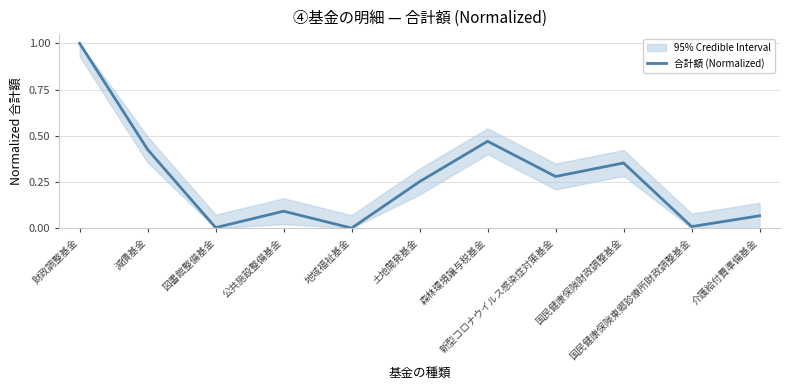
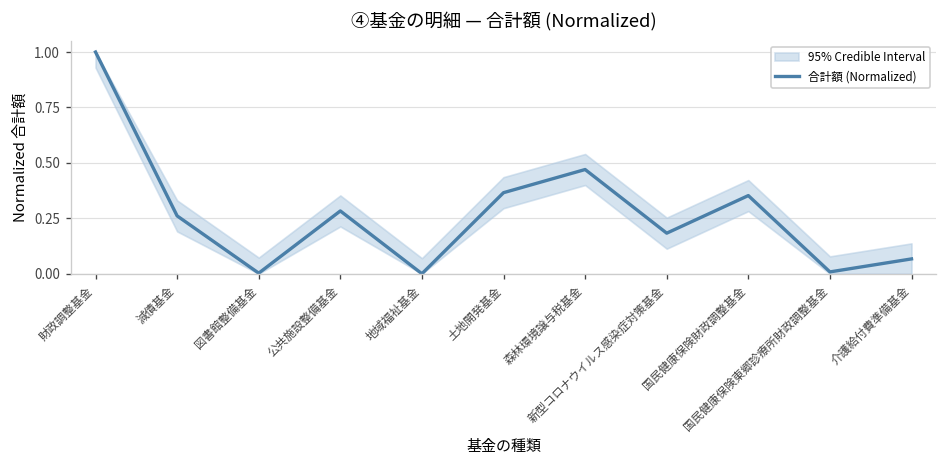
  {
    "合計額 (Normalized)": {
-     "減債基金": 0.43,
+     "減債基金": 0.26,
      "図書館整備基金": 0.00,
-     "公共施設整備基金": 0.09,
+     "公共施設整備基金": 0.28,
      "地域福祉基金": 0.00,
-     "土地開発基金": 0.25,
+     "土地開発基金": 0.37,
      "森林環境譲与税基金": 0.47,
-     "新型コロナウイルス感染症対策基金": 0.28,
+     "新型コロナウイルス感染症対策基金": 0.18,
      "国民健康保険財政調整基金": 0.35,
      "国民健康保険東郷診療所財政調整基金": 0.01,
      "介護給付費準備基金": 0.07
    },
    "95% Credible Interval": {
      "図書館整備基金": 0.07,
      "地域福祉基金": 0.07,
      "国民健康保険東郷診療所財政調整基金": 0.08,
      "介護給付費準備基金": 0.14
    }
  }
